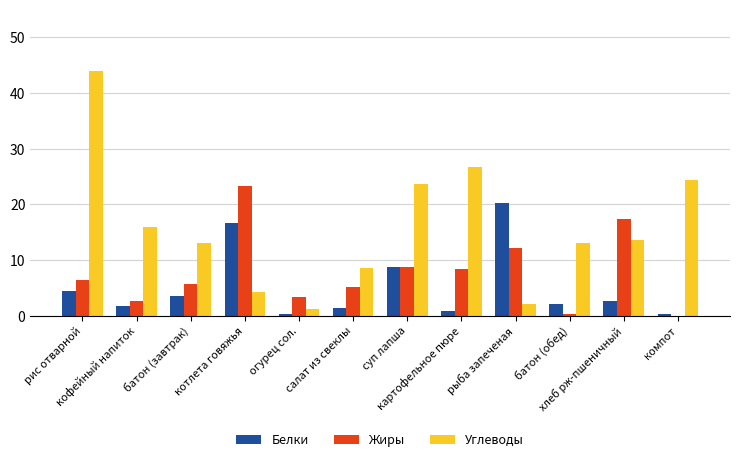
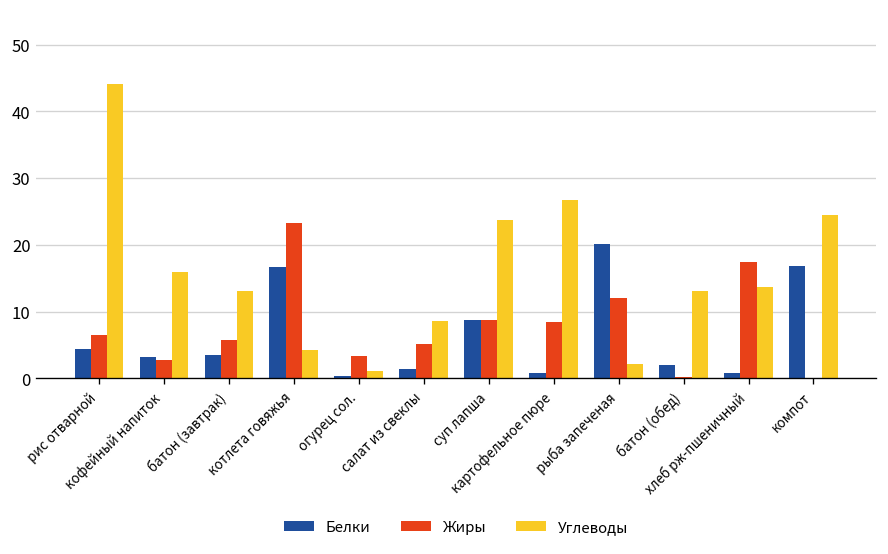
  {
    "Белки": {
      "рис отварной": 4,
-     "кофейный напиток": 2,
+     "кофейный напиток": 3,
      "батон (завтрак)": 4,
      "котлета говяжья": 17,
      "салат из свеклы": 1,
      "суп лапша": 9,
      "картофельное пюре": 1,
      "рыба запеченая": 20,
      "батон (обед)": 2,
-     "хлеб рж-пшеничный": 3,
-     "компот": 0
+     "хлеб рж-пшеничный": 1,
+     "компот": 17
    },
    "Жиры": {
      "рис отварной": 6,
      "кофейный напиток": 3,
      "батон (завтрак)": 6,
      "котлета говяжья": 23,
      "огурец сол.": 3,
      "салат из свеклы": 5,
      "суп лапша": 9,
      "картофельное пюре": 8,
      "рыба запеченая": 12,
      "хлеб рж-пшеничный": 17,
      "компот": 0
    },
    "Углеводы": {
      "рис отварной": 44,
      "кофейный напиток": 16,
      "батон (завтрак)": 13,
      "котлета говяжья": 4,
      "огурец сол.": 1,
      "салат из свеклы": 9,
      "суп лапша": 24,
      "картофельное пюре": 27,
      "рыба запеченая": 2,
      "батон (обед)": 13,
      "хлеб рж-пшеничный": 14,
      "компот": 24
    }
  }
